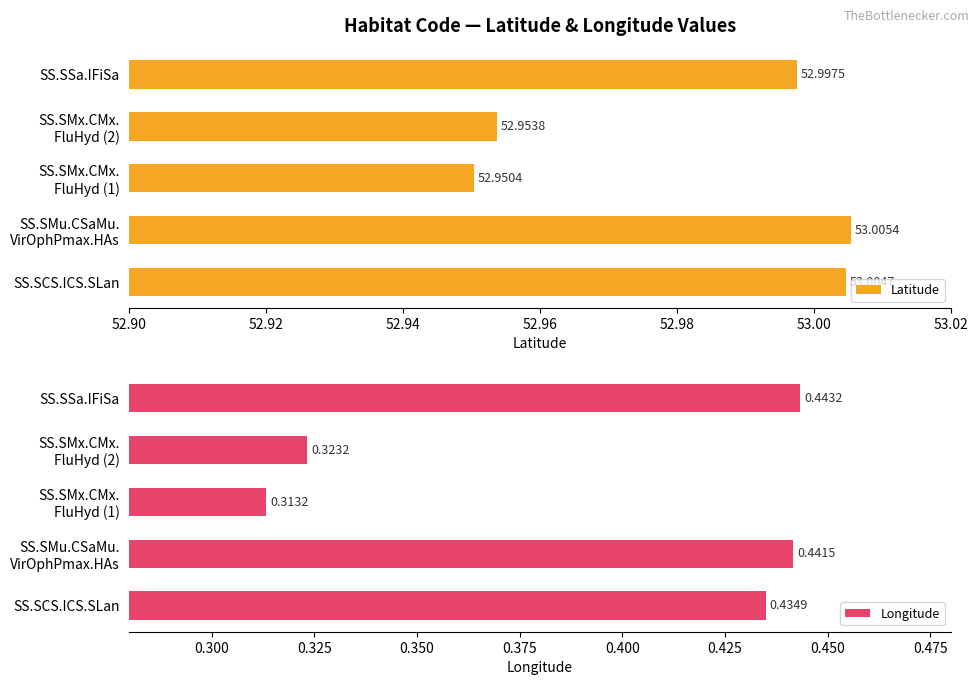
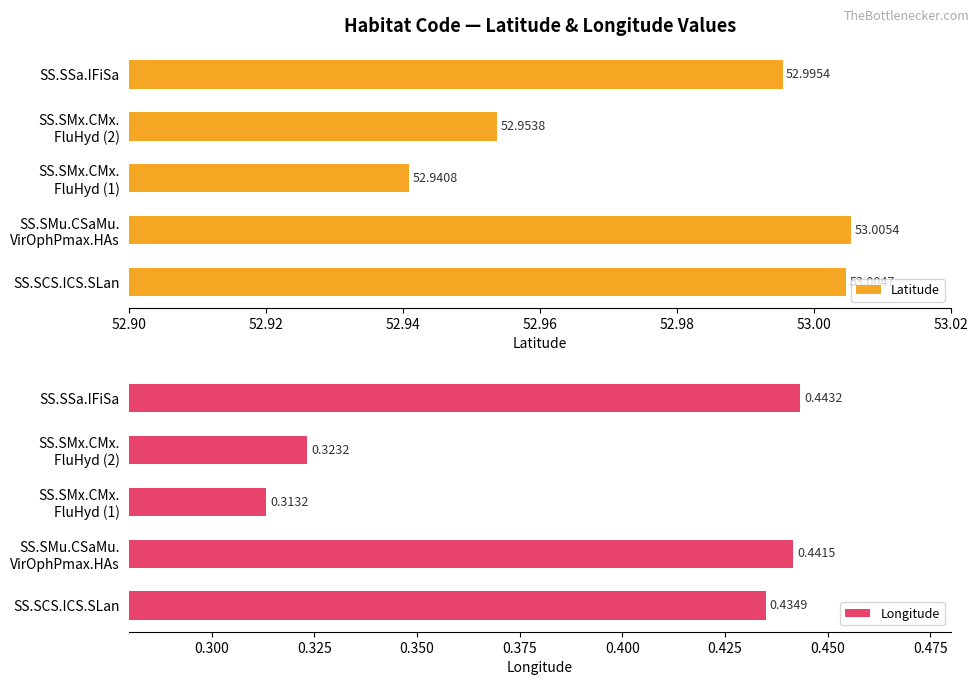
  {
    "Habitat Code — Latitude & Longitude Values": {
-     "SS.SSa.IFiSa": 52.9975,
+     "SS.SSa.IFiSa": 52.9954,
      "SS.SMx.CMx. FluHyd (2)": 52.9538,
-     "SS.SMx.CMx. FluHyd (1)": 52.9504,
+     "SS.SMx.CMx. FluHyd (1)": 52.9408,
      "SS.SMu.CSaMu. VirOphPmax.HAs": 53.0054
    }
  }
